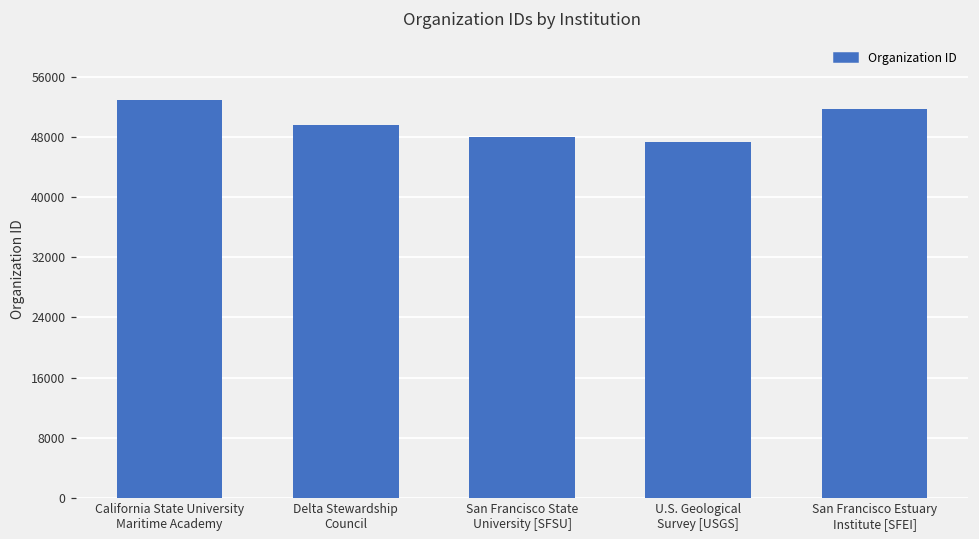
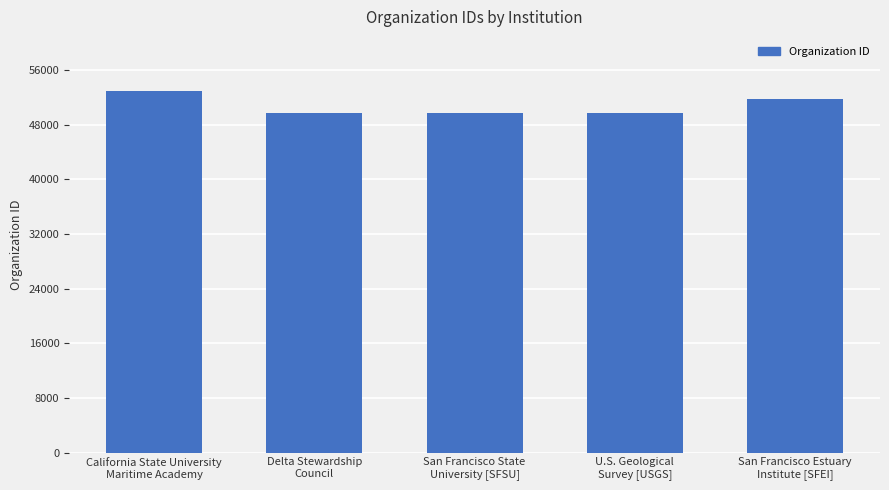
  {
    "California State University Maritime Academy": 53000,
    "Delta Stewardship Council": 50000,
-   "San Francisco State University [SFSU]": 48000,
-   "U.S. Geological Survey [USGS]": 47000,
+   "San Francisco State University [SFSU]": 50000,
+   "U.S. Geological Survey [USGS]": 50000,
    "San Francisco Estuary Institute [SFEI]": 52000
  }
